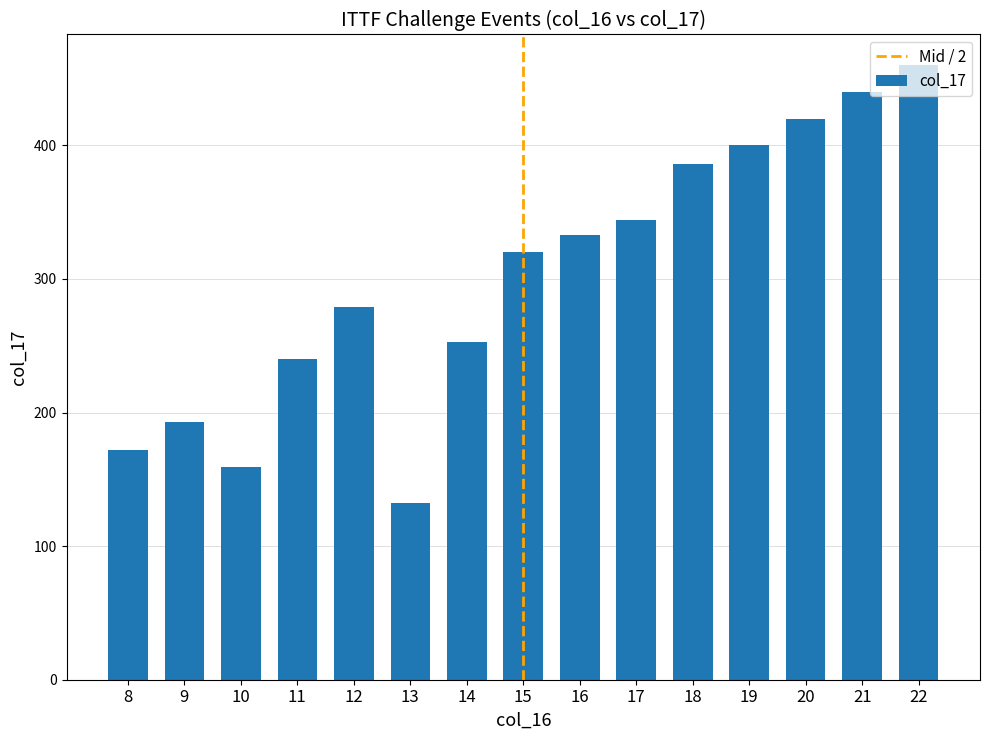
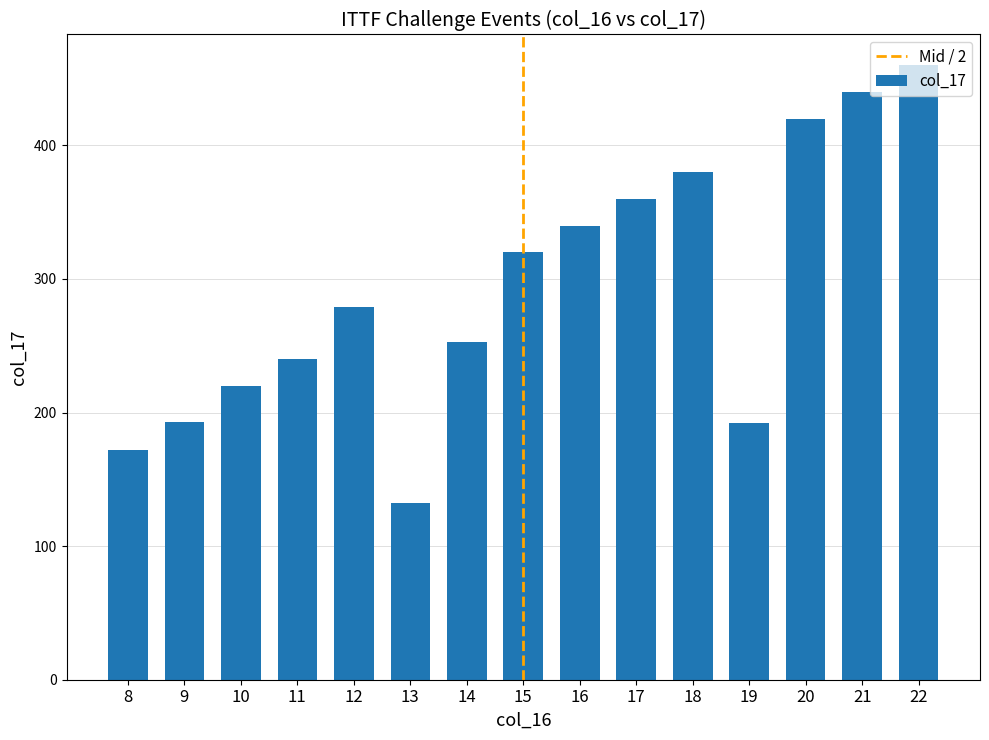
  {
    "8": 172,
    "9": 193,
-   "10": 159,
+   "10": 220,
    "11": 240,
    "12": 279,
    "13": 132,
    "14": 253,
    "15": 320,
-   "16": 333,
-   "17": 344,
-   "18": 386,
-   "19": 400,
+   "16": 340,
+   "17": 360,
+   "18": 380,
+   "19": 192,
    "20": 420,
    "21": 440
  }
